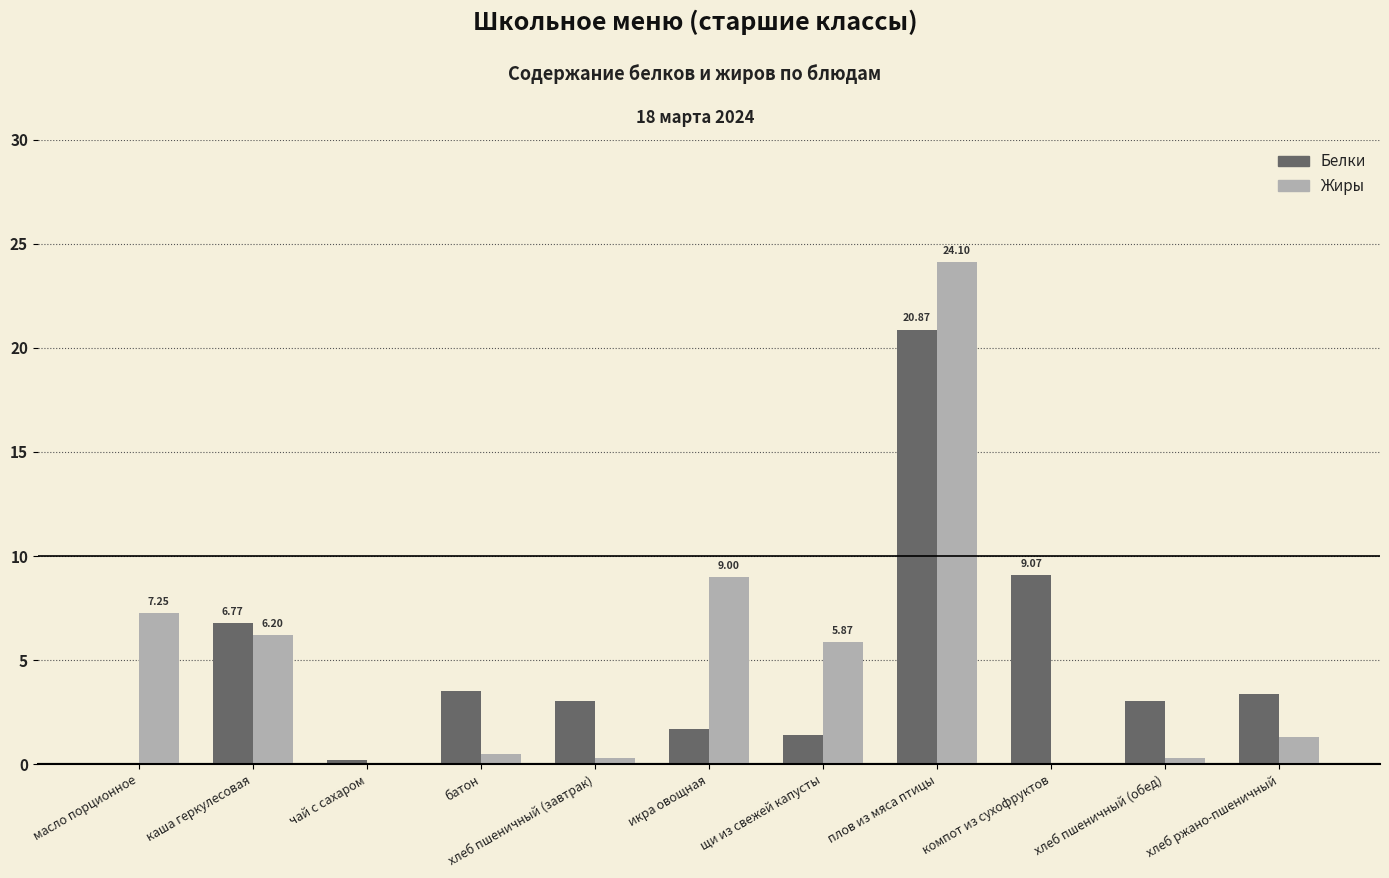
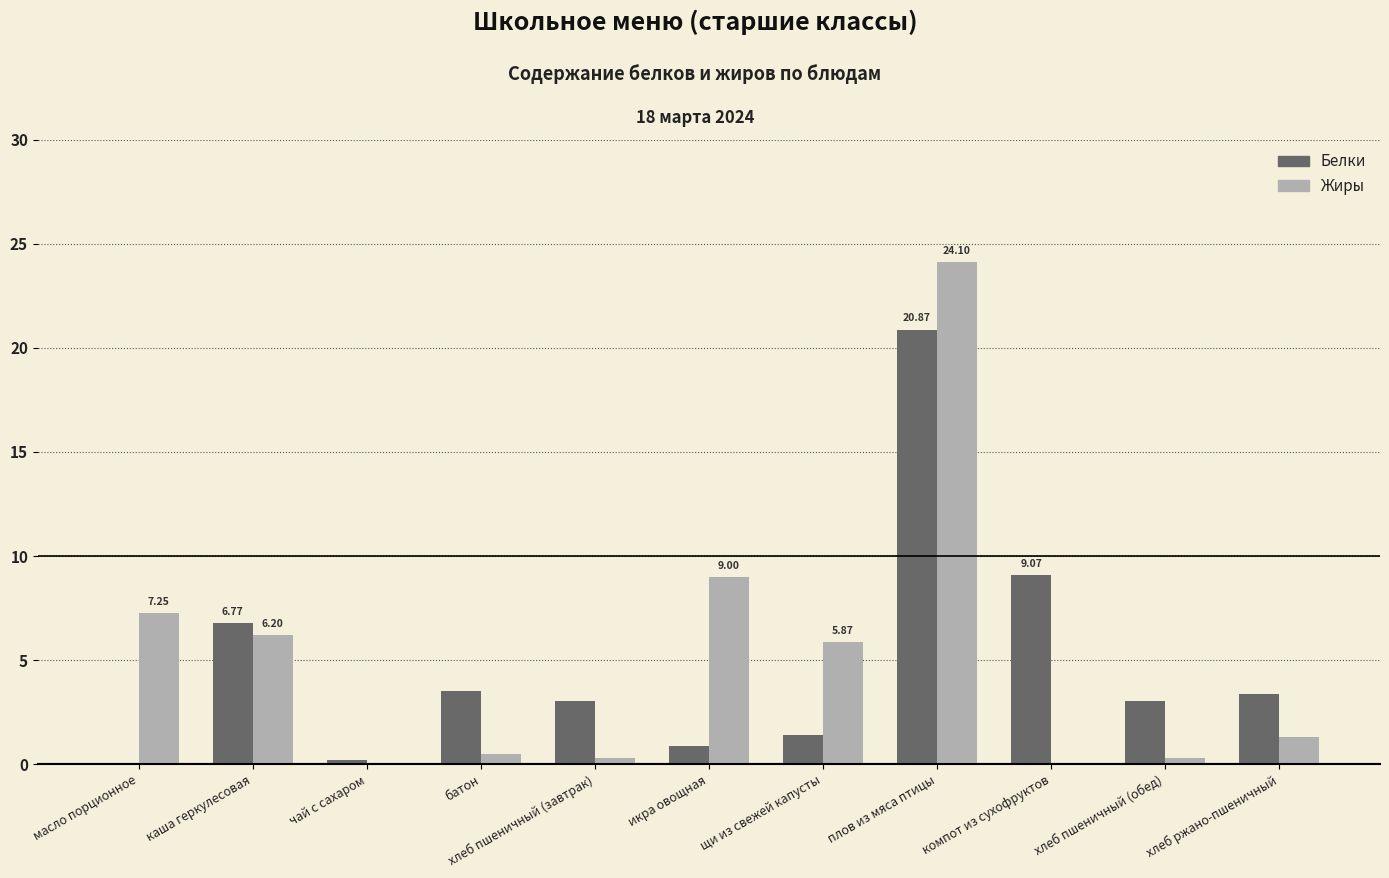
  {
    "Белки": {
      "чай с сахаром": 0.2,
      "батон": 3.5,
      "хлеб пшеничный (завтрак)": 3.0,
-     "икра овощная": 1.7,
+     "икра овощная": 0.9,
      "щи из свежей капусты": 1.4,
      "хлеб пшеничный (обед)": 3.0,
      "хлеб ржано-пшеничный": 3.4
    },
    "Жиры": {
      "масло порционное": 7.25,
      "каша геркулесовая": 6.20,
      "икра овощная": 9.00,
      "щи из свежей капусты": 5.87,
      "плов из мяса птицы": 24.10
    }
  }
